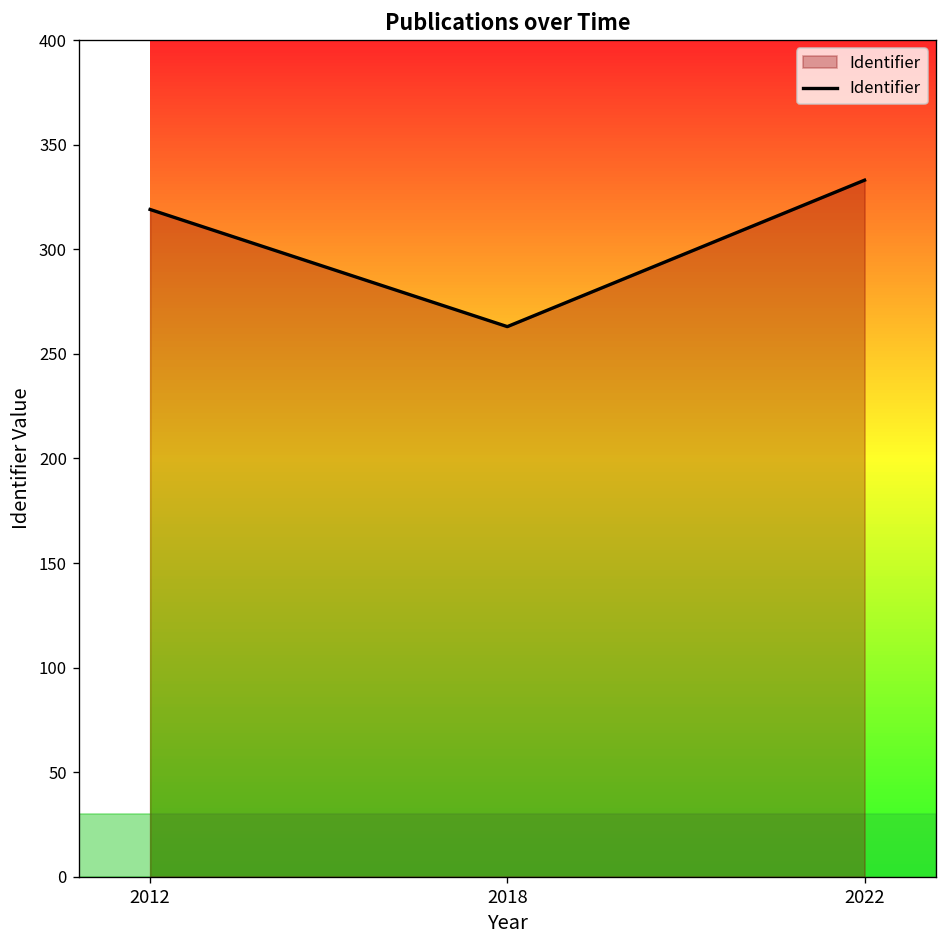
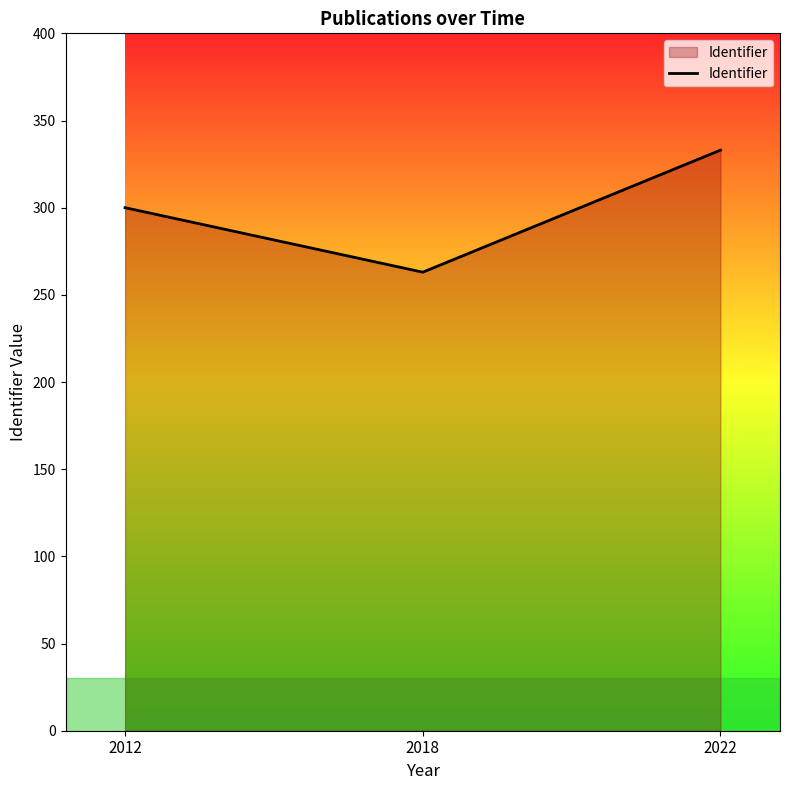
  {
-   "2012": 319,
+   "2012": 300,
    "2018": 263,
    "2022": 333
  }
